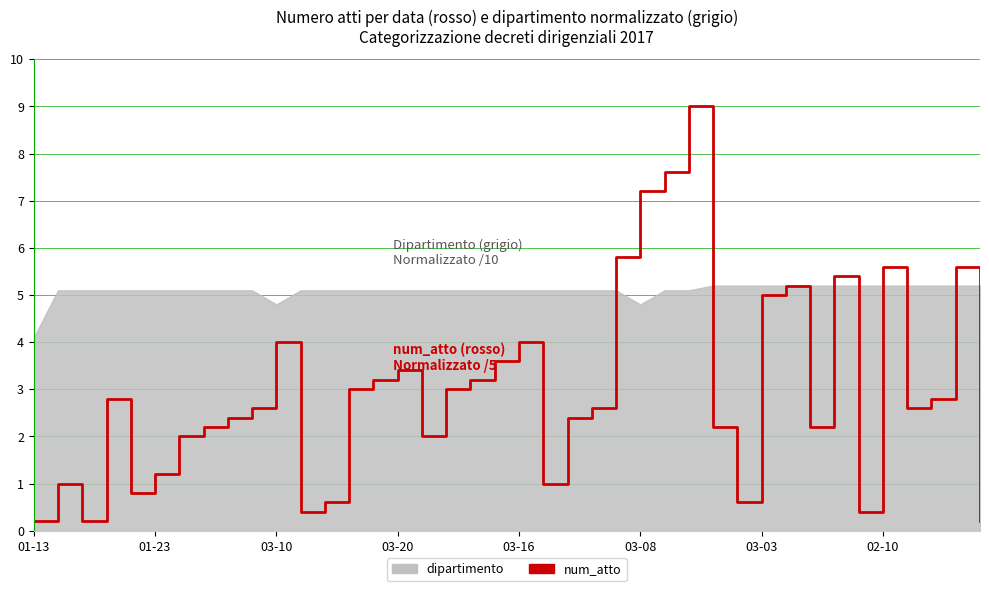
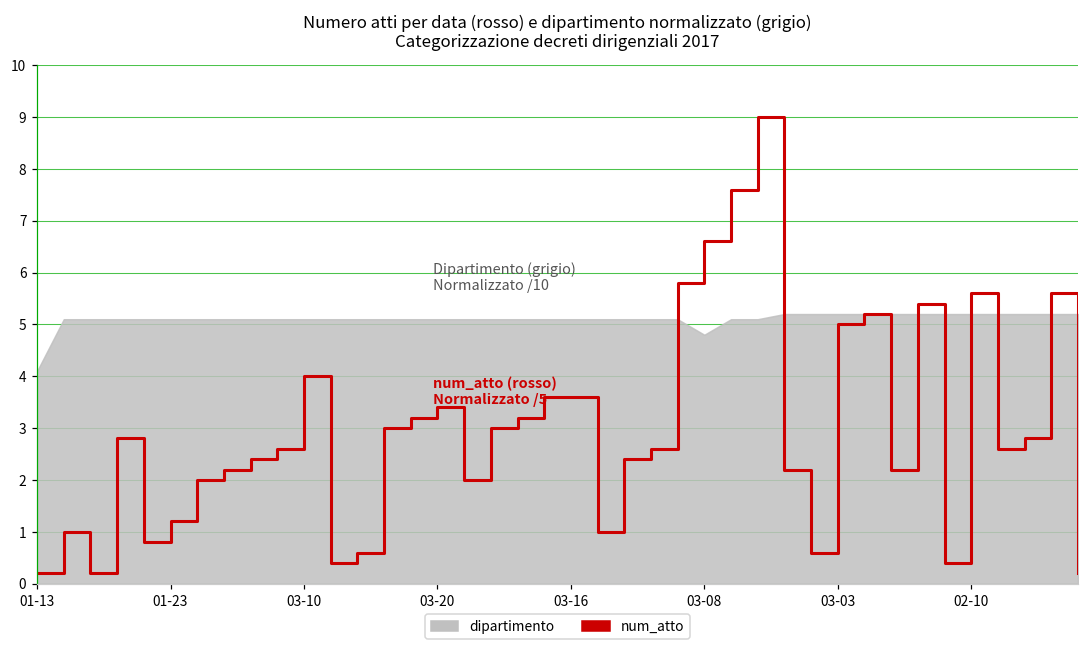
  {
    "num_atto": {
      "01-13": 0.2,
      "01-23": 1.2,
      "03-10": 4.0,
-     "03-16": 4.0,
-     "03-08": 7.2,
+     "03-16": 3.6,
+     "03-08": 6.6,
      "03-03": 5.0,
      "02-10": 5.6
    },
    "dipartimento": {
      "01-13": 4.1,
      "01-23": 5.1,
-     "03-10": 4.8,
+     "03-10": 5.1,
      "03-08": 4.8,
      "03-03": 5.2,
      "02-10": 5.2
    }
  }
